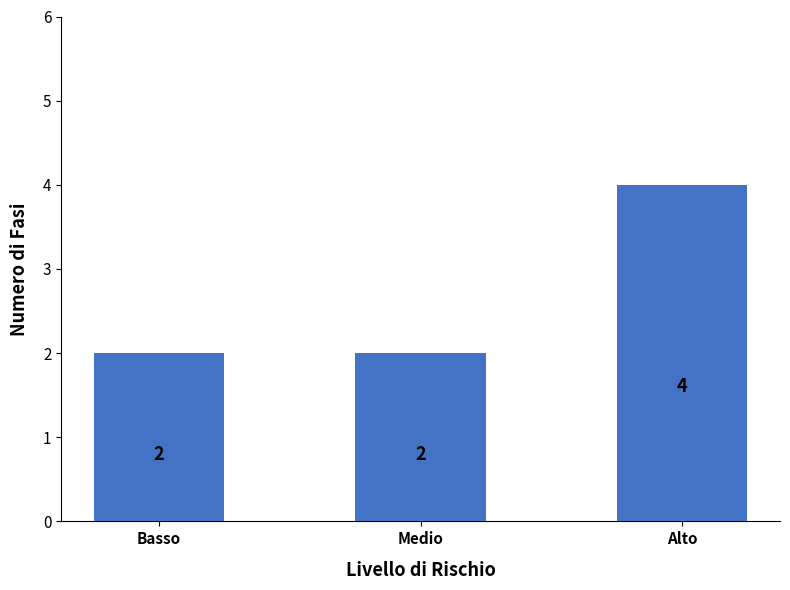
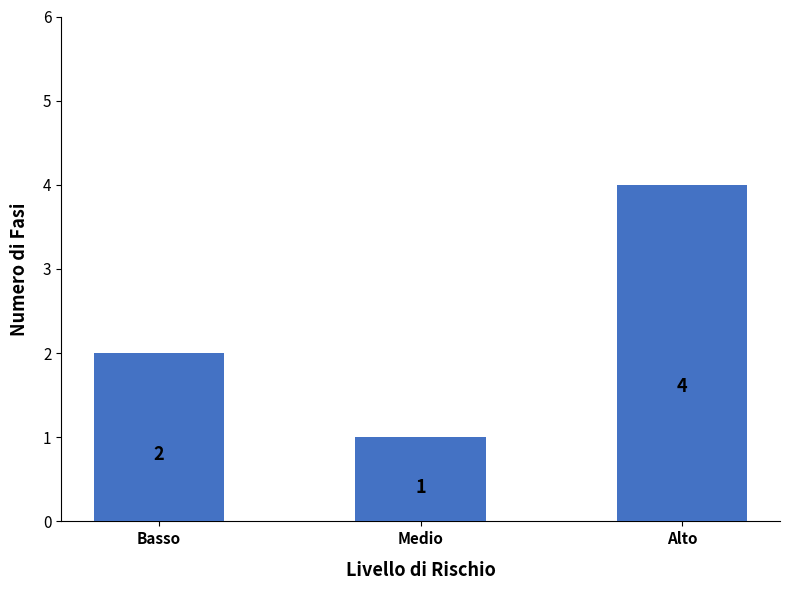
  {
    "Basso": 2,
-   "Medio": 2,
+   "Medio": 1,
    "Alto": 4
  }
